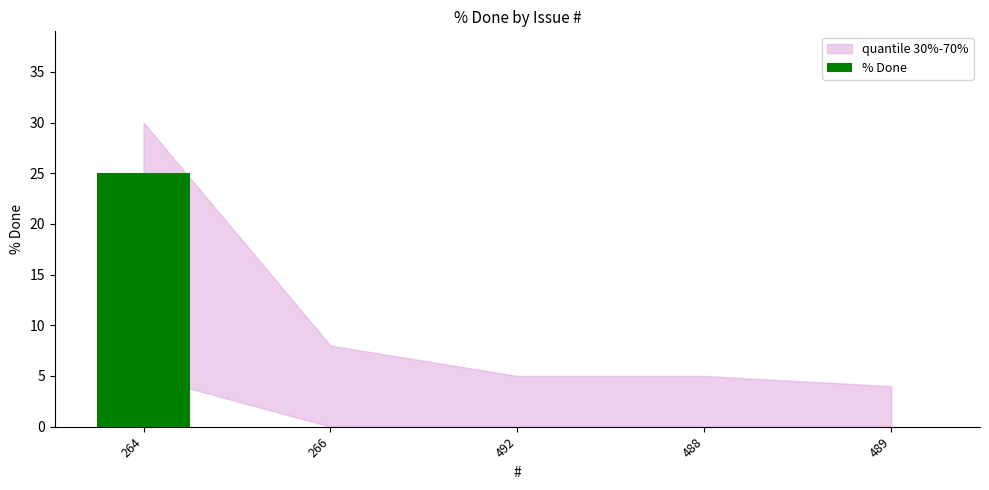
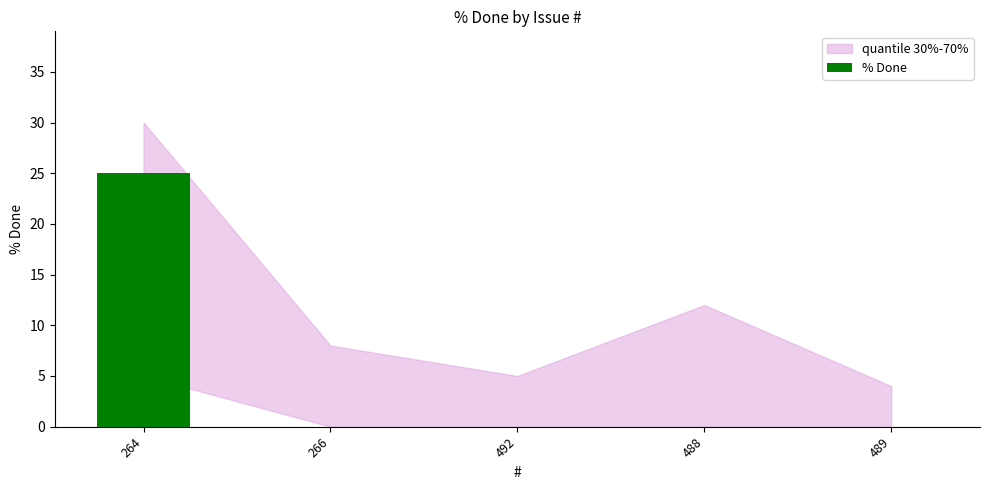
  {
    "% Done": {
      "264": 25,
      "266": 0,
      "492": 0,
      "488": 0,
      "489": 0
    },
    "quantile 30%-70%": {
-     "488": 5
+     "488": 12
    }
  }
